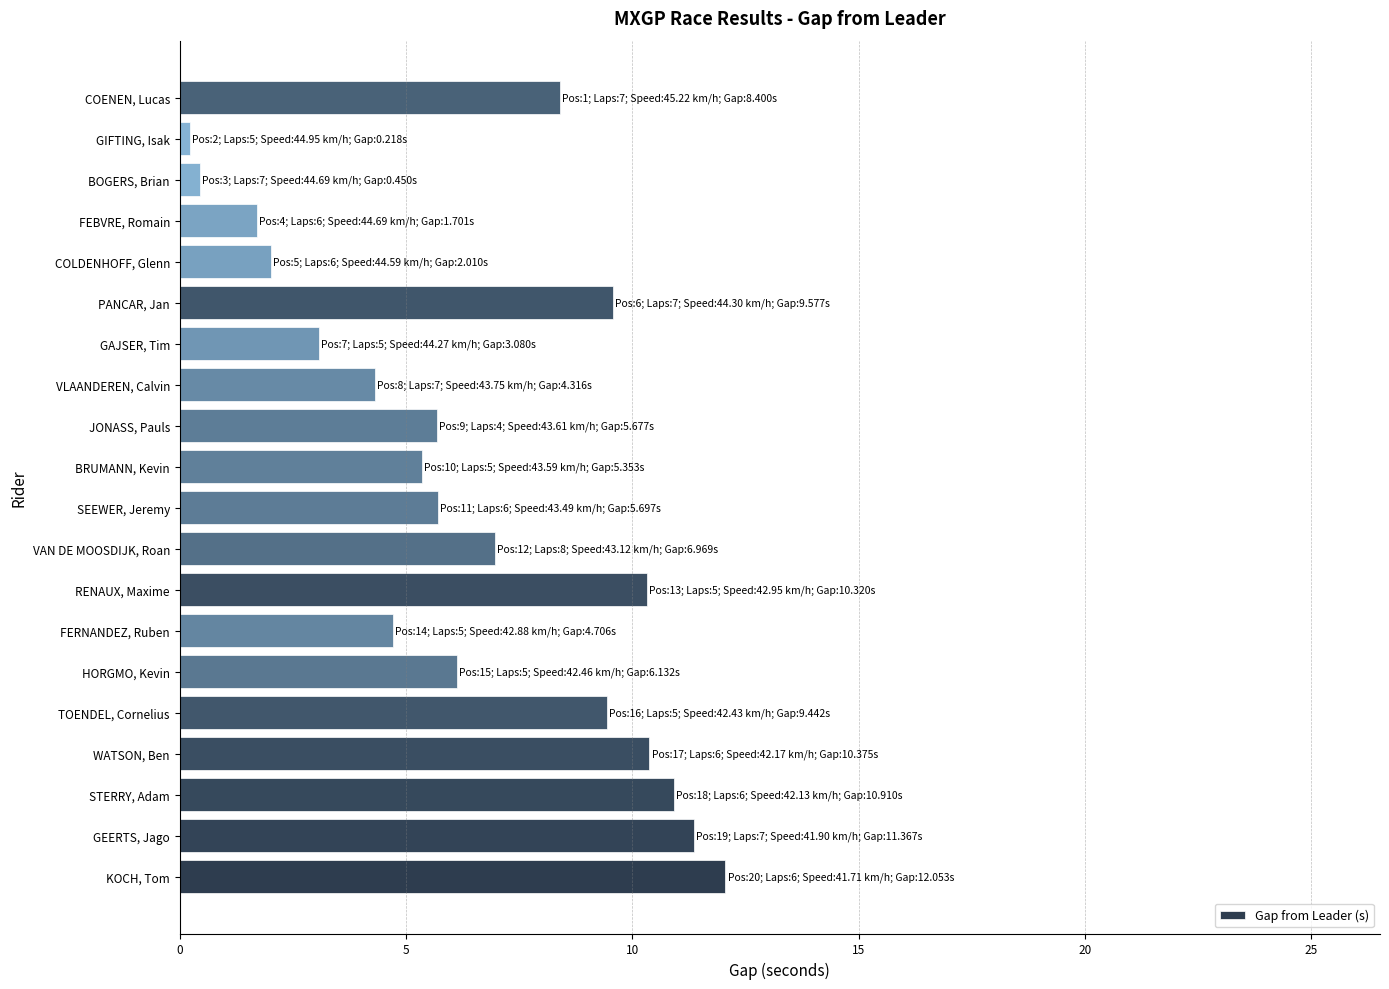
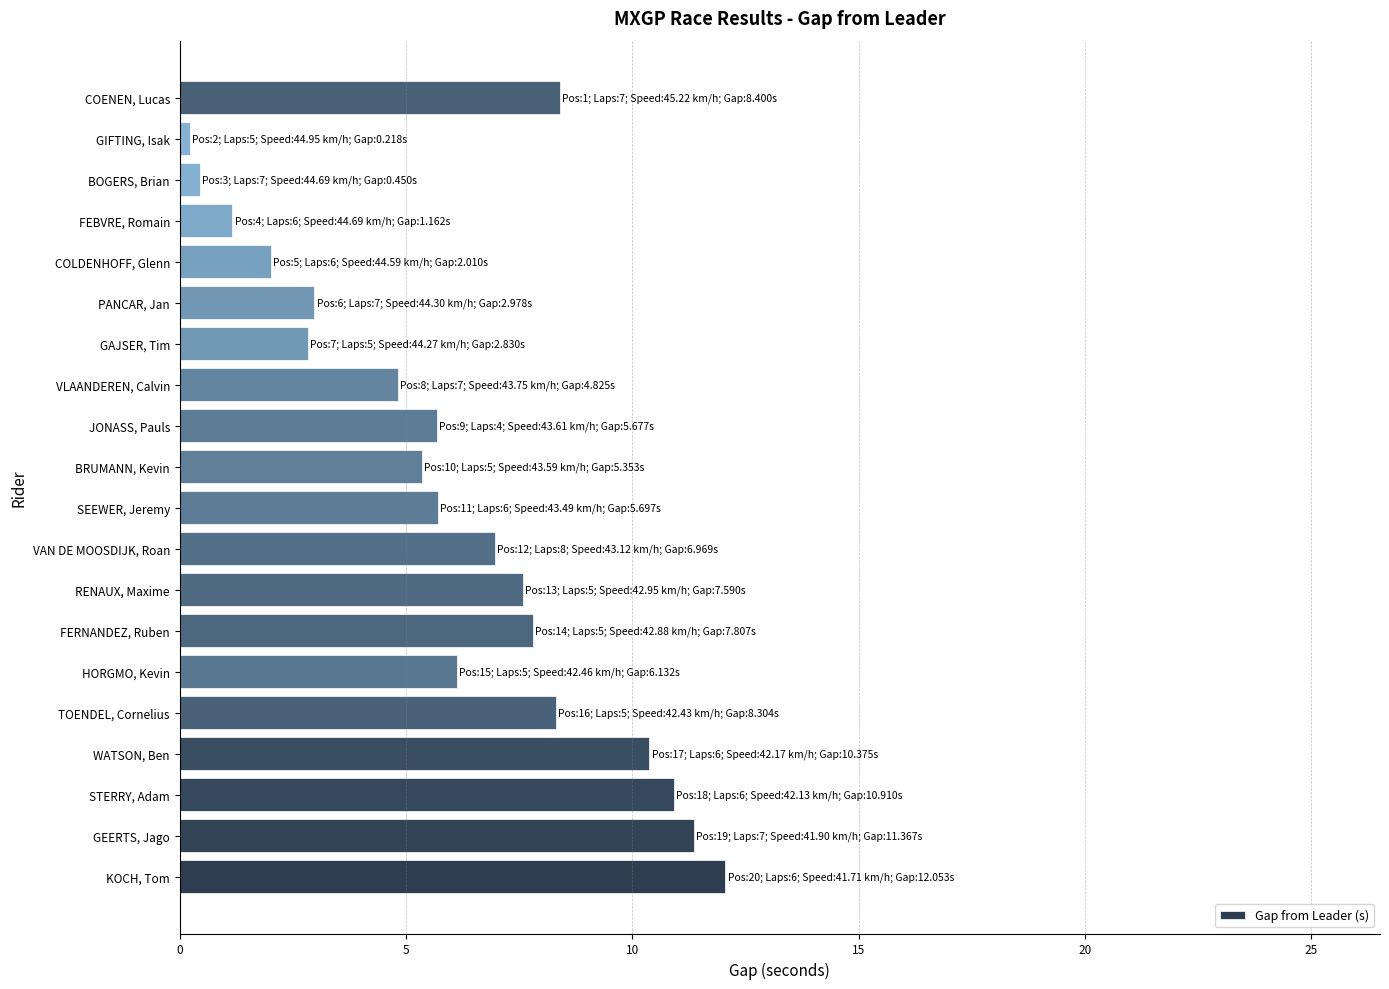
  {
    "COENEN, Lucas": "8.400s",
    "GIFTING, Isak": "0.218s",
    "BOGERS, Brian": "0.450s",
-   "FEBVRE, Romain": "1.701s",
+   "FEBVRE, Romain": "1.162s",
    "COLDENHOFF, Glenn": "2.010s",
-   "PANCAR, Jan": "9.577s",
-   "GAJSER, Tim": "3.080s",
-   "VLAANDEREN, Calvin": "4.316s",
+   "PANCAR, Jan": "2.978s",
+   "GAJSER, Tim": "2.830s",
+   "VLAANDEREN, Calvin": "4.825s",
    "JONASS, Pauls": "5.677s",
    "BRUMANN, Kevin": "5;",
    "SEEWER, Jeremy": "6;",
    "VAN DE MOOSDIJK, Roan": "6.969s",
-   "RENAUX, Maxime": "10.320s",
-   "FERNANDEZ, Ruben": "4.706s",
+   "RENAUX, Maxime": "7.590s",
+   "FERNANDEZ, Ruben": "7.807s",
    "HORGMO, Kevin": "6.132s",
-   "TOENDEL, Cornelius": "9.442s",
+   "TOENDEL, Cornelius": "8.304s",
    "WATSON, Ben": "10.375s",
    "STERRY, Adam": "10.910s",
    "GEERTS, Jago": "11.367s",
    "KOCH, Tom": "12.053s"
  }
